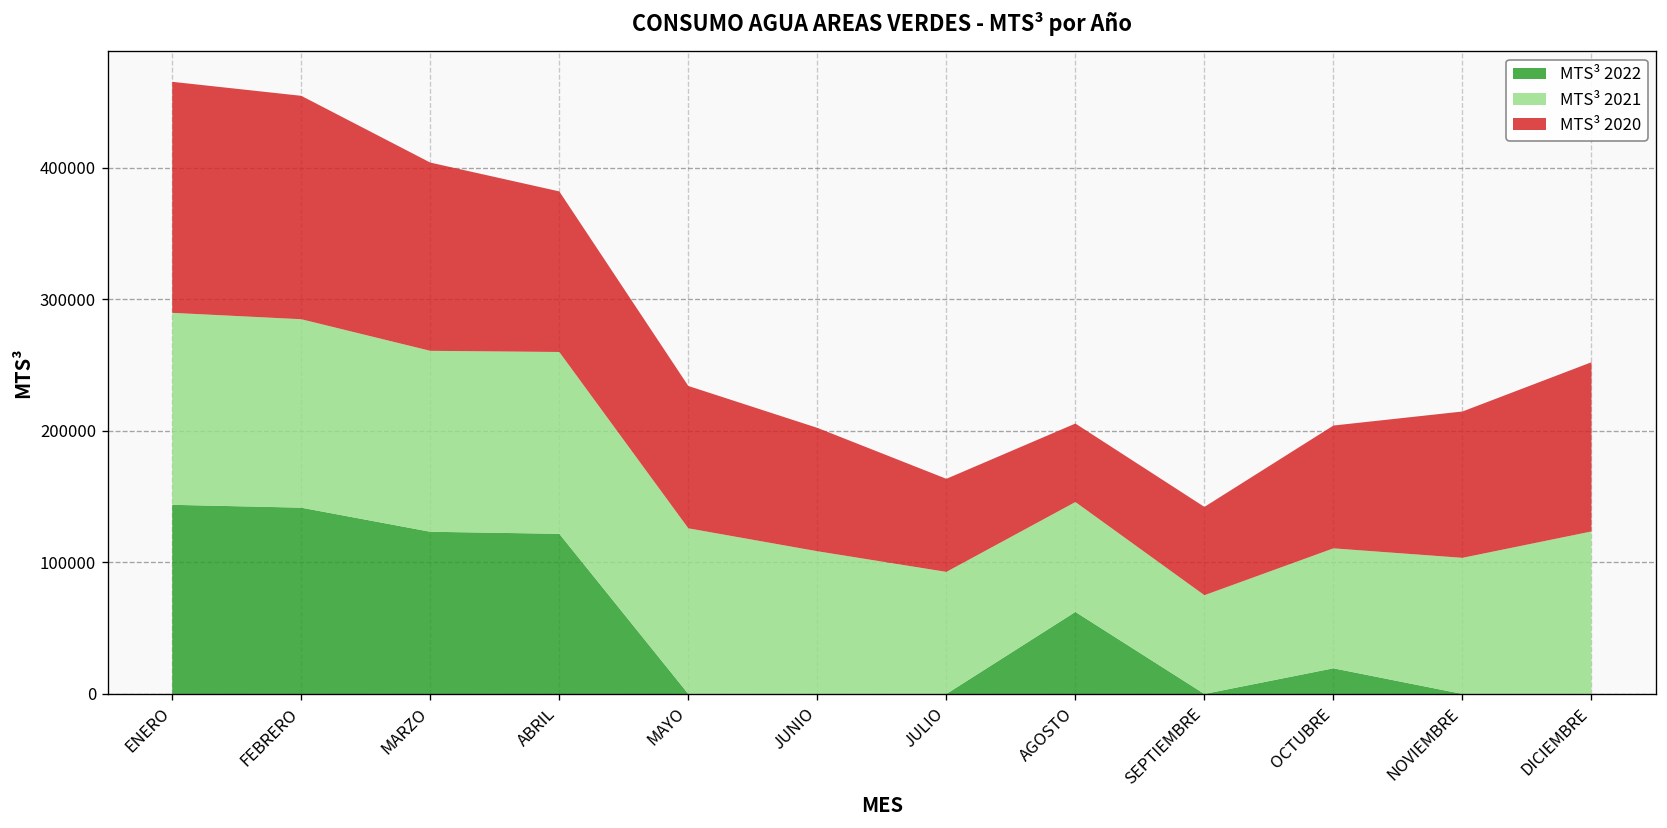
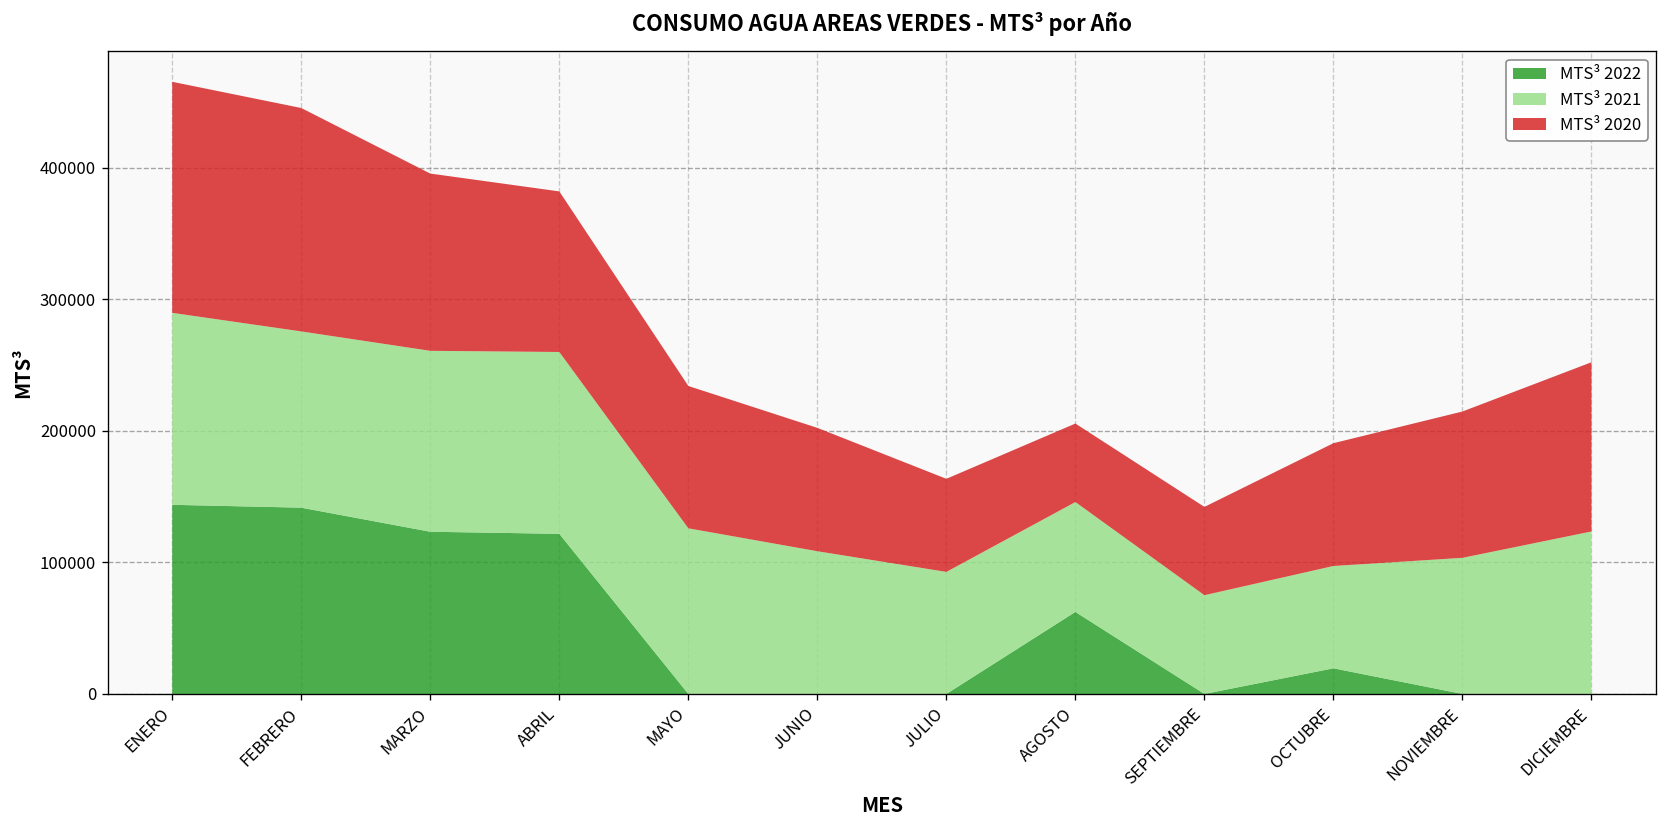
  {
    "MTS³ 2022": {
      "ENERO": 144000,
      "FEBRERO": 142000,
      "MARZO": 123000,
      "ABRIL": 122000,
      "MAYO": 0,
      "JUNIO": 0,
      "JULIO": 0,
      "AGOSTO": 62000,
      "SEPTIEMBRE": 0,
      "OCTUBRE": 20000,
      "NOVIEMBRE": 0,
      "DICIEMBRE": 0
    },
    "MTS³ 2021": {
      "ENERO": 146000,
-     "FEBRERO": 143000,
+     "FEBRERO": 134000,
      "MARZO": 137000,
      "ABRIL": 138000,
      "MAYO": 126000,
      "JUNIO": 108000,
      "JULIO": 93000,
      "AGOSTO": 84000,
      "SEPTIEMBRE": 75000,
-     "OCTUBRE": 91000,
+     "OCTUBRE": 78000,
      "NOVIEMBRE": 103000,
      "DICIEMBRE": 123000
    },
    "MTS³ 2020": {
      "ENERO": 176000,
      "FEBRERO": 170000,
-     "MARZO": 143000,
+     "MARZO": 135000,
      "ABRIL": 122000,
      "MAYO": 108000,
      "JUNIO": 94000,
      "JULIO": 71000,
      "AGOSTO": 60000,
      "SEPTIEMBRE": 67000,
      "OCTUBRE": 93000,
      "NOVIEMBRE": 111000,
      "DICIEMBRE": 129000
    }
  }
